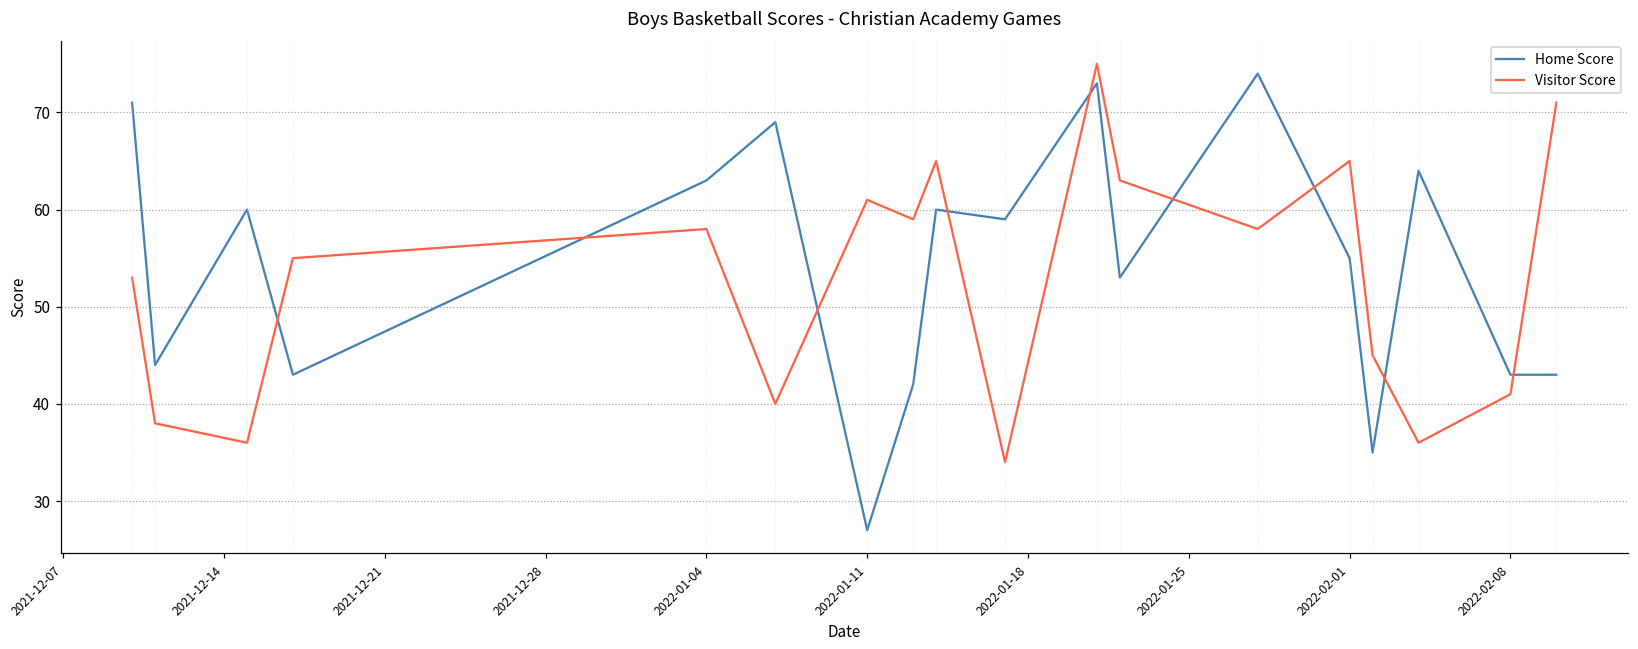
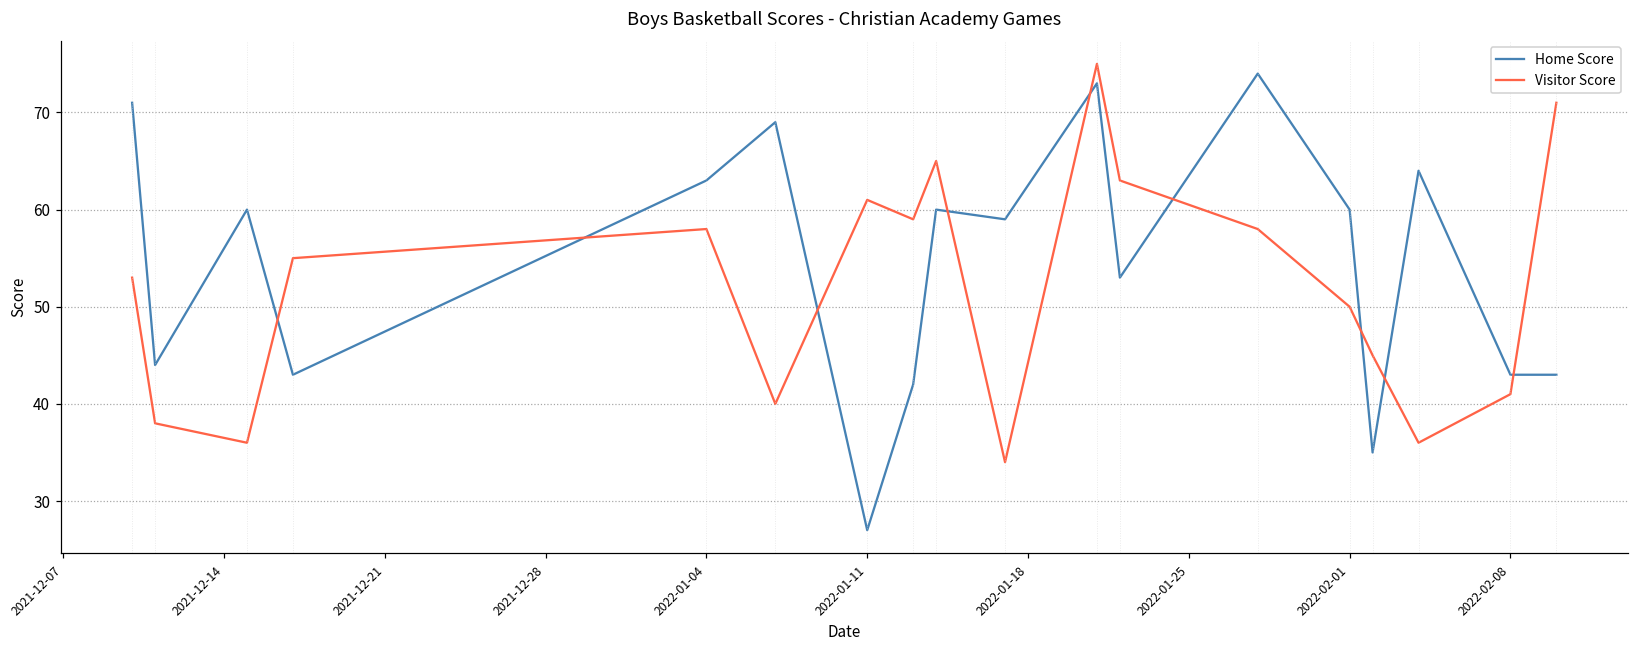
  {
    "Home Score": {
      "2022-01-04": 63,
      "2022-01-11": 27,
-     "2022-02-01": 55,
+     "2022-02-01": 60,
      "2022-02-08": 43
    },
    "Visitor Score": {
      "2022-01-04": 58,
      "2022-01-11": 61,
-     "2022-02-01": 65,
+     "2022-02-01": 50,
      "2022-02-08": 41
    }
  }
